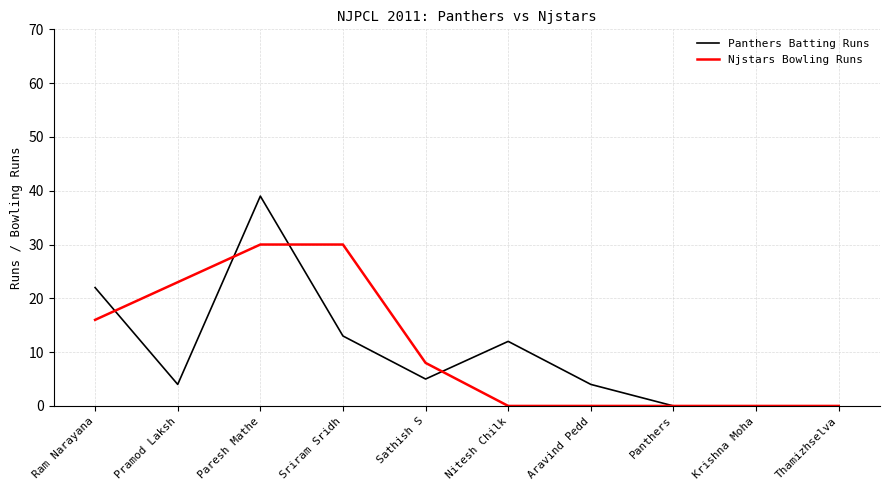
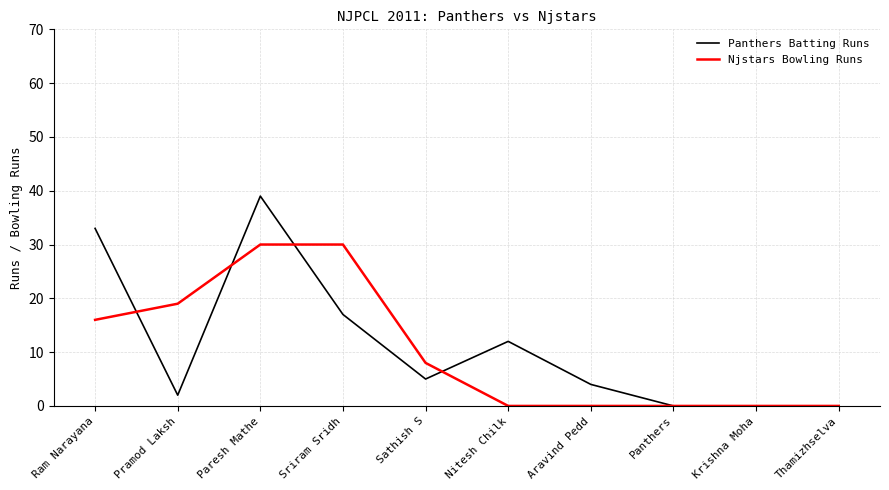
  {
    "Panthers Batting Runs": {
-     "Ram Narayana": 22,
-     "Pramod Laksh": 4,
+     "Ram Narayana": 33,
+     "Pramod Laksh": 2,
      "Paresh Mathe": 39,
-     "Sriram Sridh": 13,
+     "Sriram Sridh": 17,
      "Sathish S": 5,
      "Nitesh Chilk": 12,
      "Aravind Pedd": 4
    },
    "Njstars Bowling Runs": {
      "Ram Narayana": 16,
-     "Pramod Laksh": 23,
+     "Pramod Laksh": 19,
      "Paresh Mathe": 30,
      "Sriram Sridh": 30,
      "Sathish S": 8,
      "Nitesh Chilk": 0,
      "Aravind Pedd": 0
    }
  }
